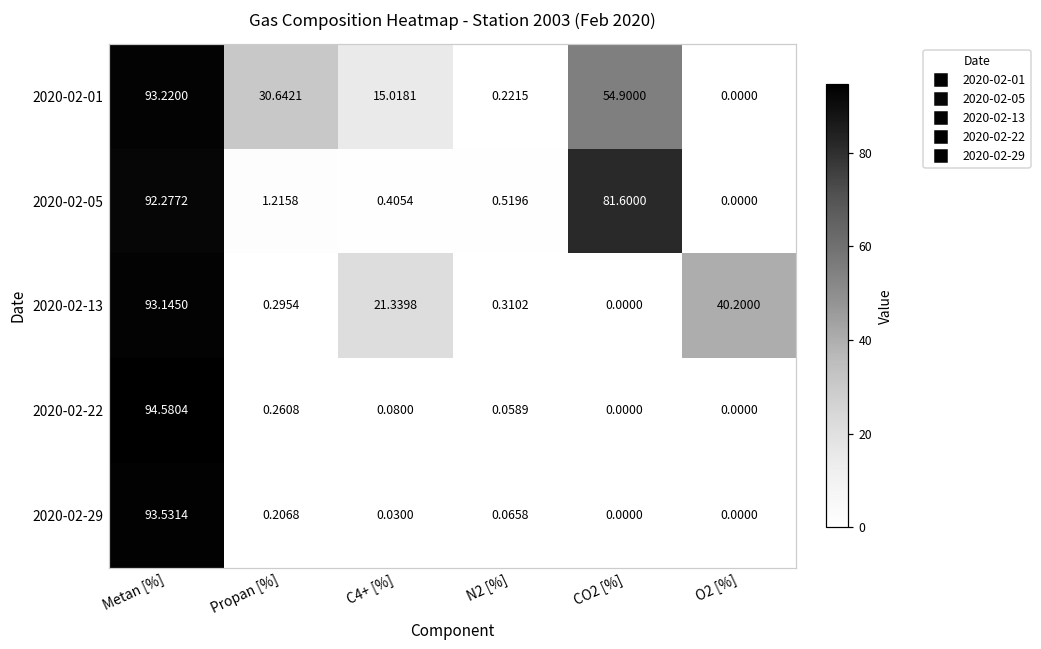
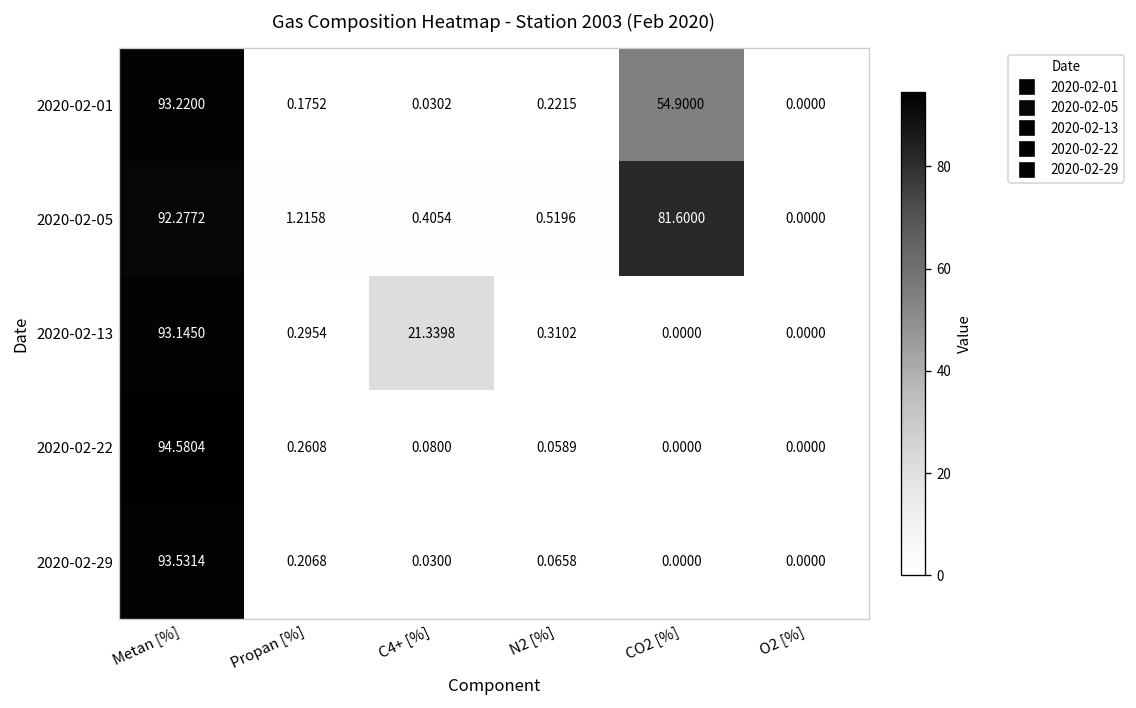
  {
    "2020-02-01": {
      "Metan [%]": 93.2200,
-     "Propan [%]": 30.6421,
-     "C4+ [%]": 15.0181,
+     "Propan [%]": 0.1752,
+     "C4+ [%]": 0.0302,
      "N2 [%]": 0.2215,
      "CO2 [%]": 54.9000,
      "O2 [%]": 0.0000
    },
    "2020-02-05": {
      "Metan [%]": 92.2772,
      "Propan [%]": 1.2158,
      "C4+ [%]": 0.4054,
      "N2 [%]": 0.5196,
      "CO2 [%]": 81.6000,
      "O2 [%]": 0.0000
    },
    "2020-02-13": {
      "Metan [%]": 93.1450,
      "Propan [%]": 0.2954,
      "C4+ [%]": 21.3398,
      "N2 [%]": 0.3102,
      "CO2 [%]": 0.0000,
-     "O2 [%]": 40.2000
+     "O2 [%]": 0.0000
    },
    "2020-02-22": {
      "Metan [%]": 94.5804,
      "Propan [%]": 0.2608,
      "C4+ [%]": 0.0800,
      "N2 [%]": 0.0589,
      "CO2 [%]": 0.0000,
      "O2 [%]": 0.0000
    },
    "2020-02-29": {
      "Metan [%]": 93.5314,
      "Propan [%]": 0.2068,
      "C4+ [%]": 0.0300,
      "N2 [%]": 0.0658,
      "CO2 [%]": 0.0000,
      "O2 [%]": 0.0000
    }
  }
